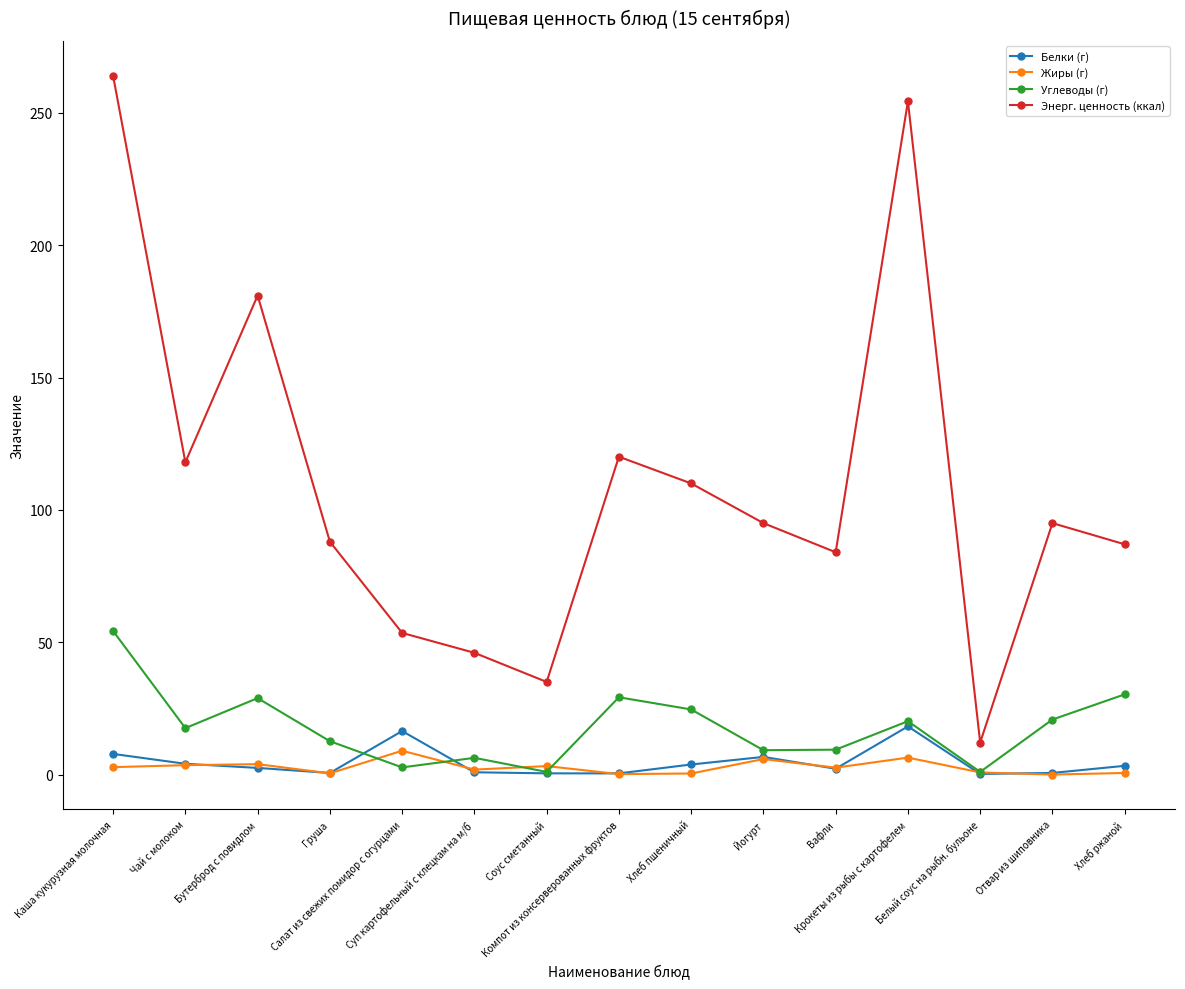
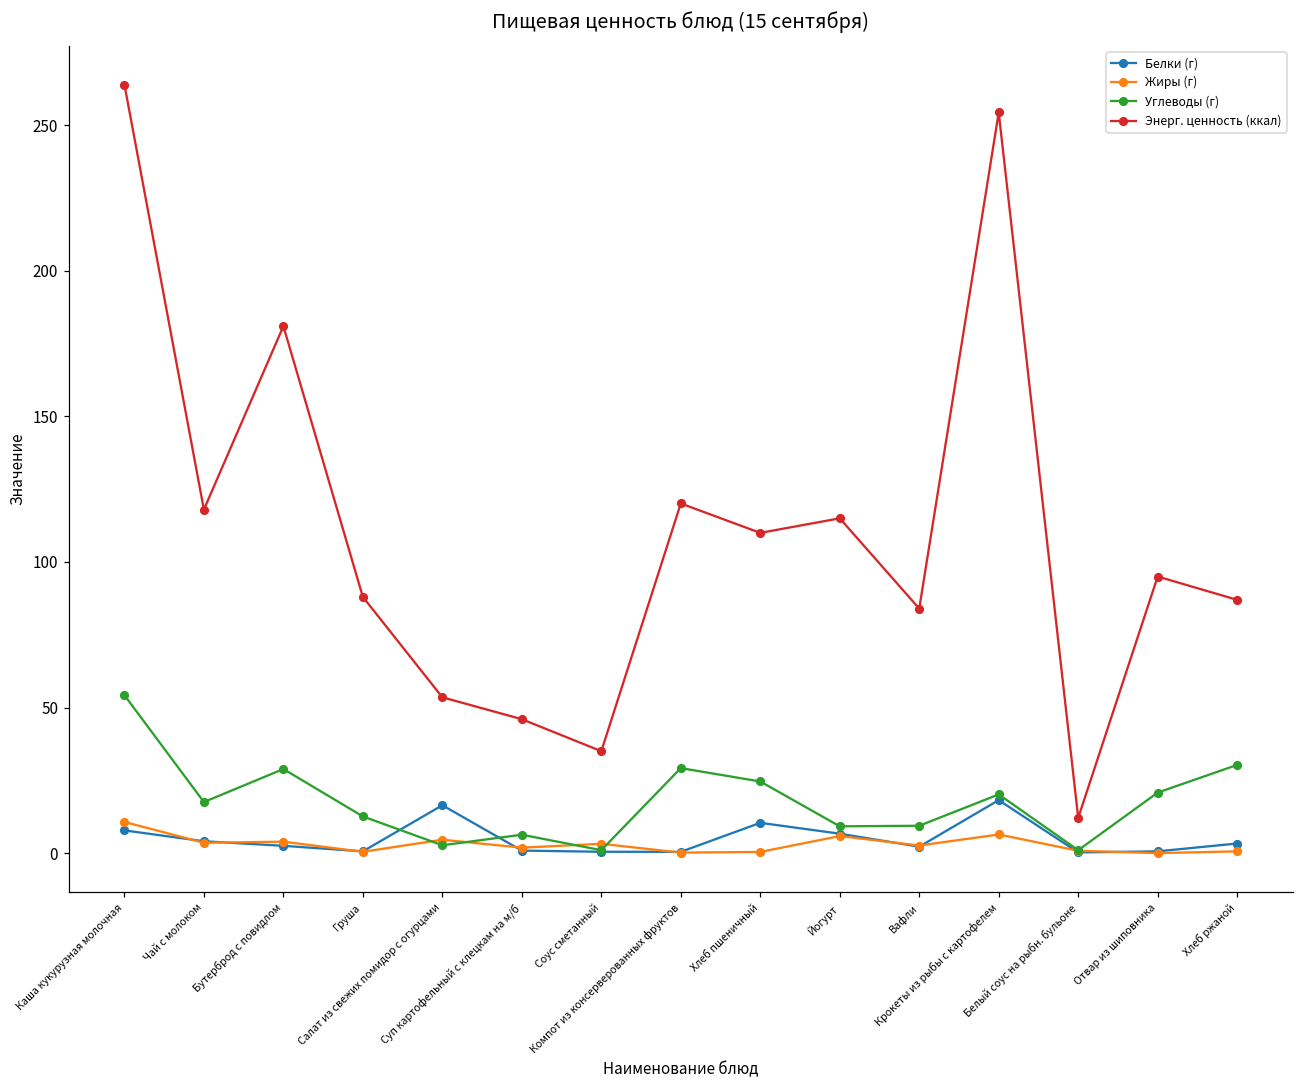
  {
    "Белки (г)": {
      "Каша кукурузная молочная": 8,
      "Бутерброд с повидлом": 3,
      "Салат из свежих помидор с огурцами": 16,
      "Суп картофельный с клецкам на м/б": 1,
-     "Хлеб пшеничный": 4,
+     "Хлеб пшеничный": 10,
      "Крокеты из рыбы с картофелем": 18,
      "Хлеб ржаной": 3
    },
    "Жиры (г)": {
-     "Каша кукурузная молочная": 3,
+     "Каша кукурузная молочная": 11,
      "Бутерброд с повидлом": 4,
-     "Салат из свежих помидор с огурцами": 9,
+     "Салат из свежих помидор с огурцами": 5,
      "Суп картофельный с клецкам на м/б": 2,
      "Соус сметанный": 3,
      "Хлеб пшеничный": 0,
      "Крокеты из рыбы с картофелем": 6,
      "Хлеб ржаной": 1
    },
    "Углеводы (г)": {
      "Каша кукурузная молочная": 54,
      "Чай с молоком": 18,
      "Бутерброд с повидлом": 29,
      "Груша": 13,
      "Салат из свежих помидор с огурцами": 3,
      "Суп картофельный с клецкам на м/б": 6,
      "Компот из консерверованных фруктов": 29,
      "Хлеб пшеничный": 25,
      "Йогурт": 9,
      "Вафли": 9,
      "Крокеты из рыбы с картофелем": 20,
      "Отвар из шиповника": 21,
      "Хлеб ржаной": 30
    },
    "Энерг. ценность (ккал)": {
      "Каша кукурузная молочная": 264,
      "Чай с молоком": 118,
      "Бутерброд с повидлом": 181,
      "Груша": 88,
      "Салат из свежих помидор с огурцами": 54,
      "Суп картофельный с клецкам на м/б": 46,
      "Соус сметанный": 35,
      "Компот из консерверованных фруктов": 120,
      "Хлеб пшеничный": 110,
-     "Йогурт": 95,
+     "Йогурт": 115,
      "Вафли": 84,
      "Крокеты из рыбы с картофелем": 254,
      "Белый соус на рыбн. бульоне": 12,
      "Отвар из шиповника": 95,
      "Хлеб ржаной": 87
    }
  }
